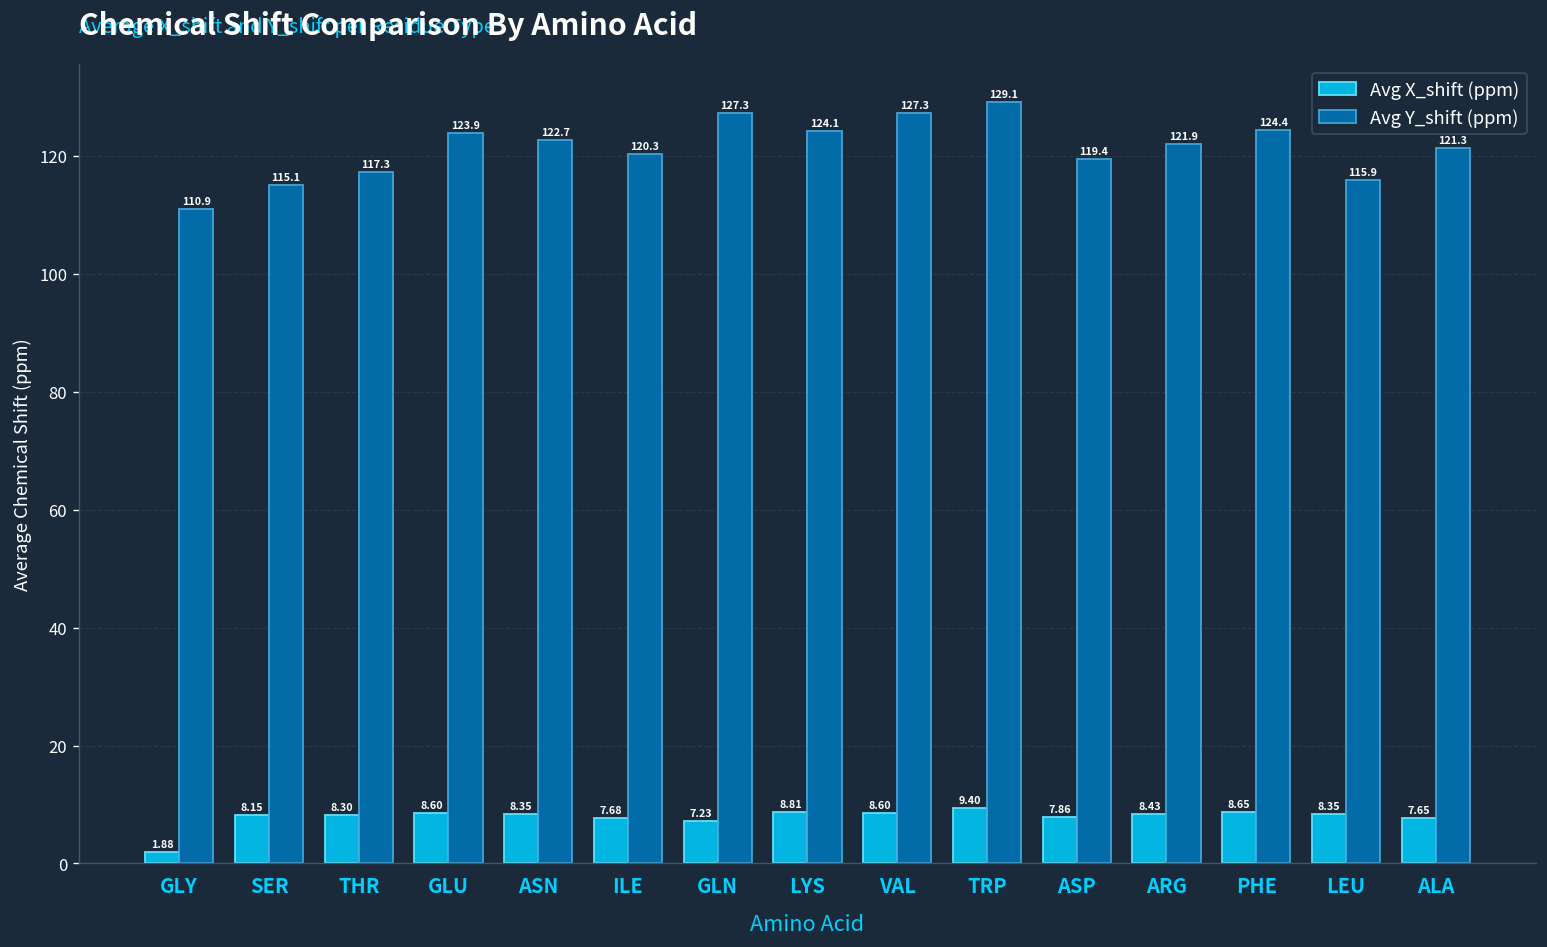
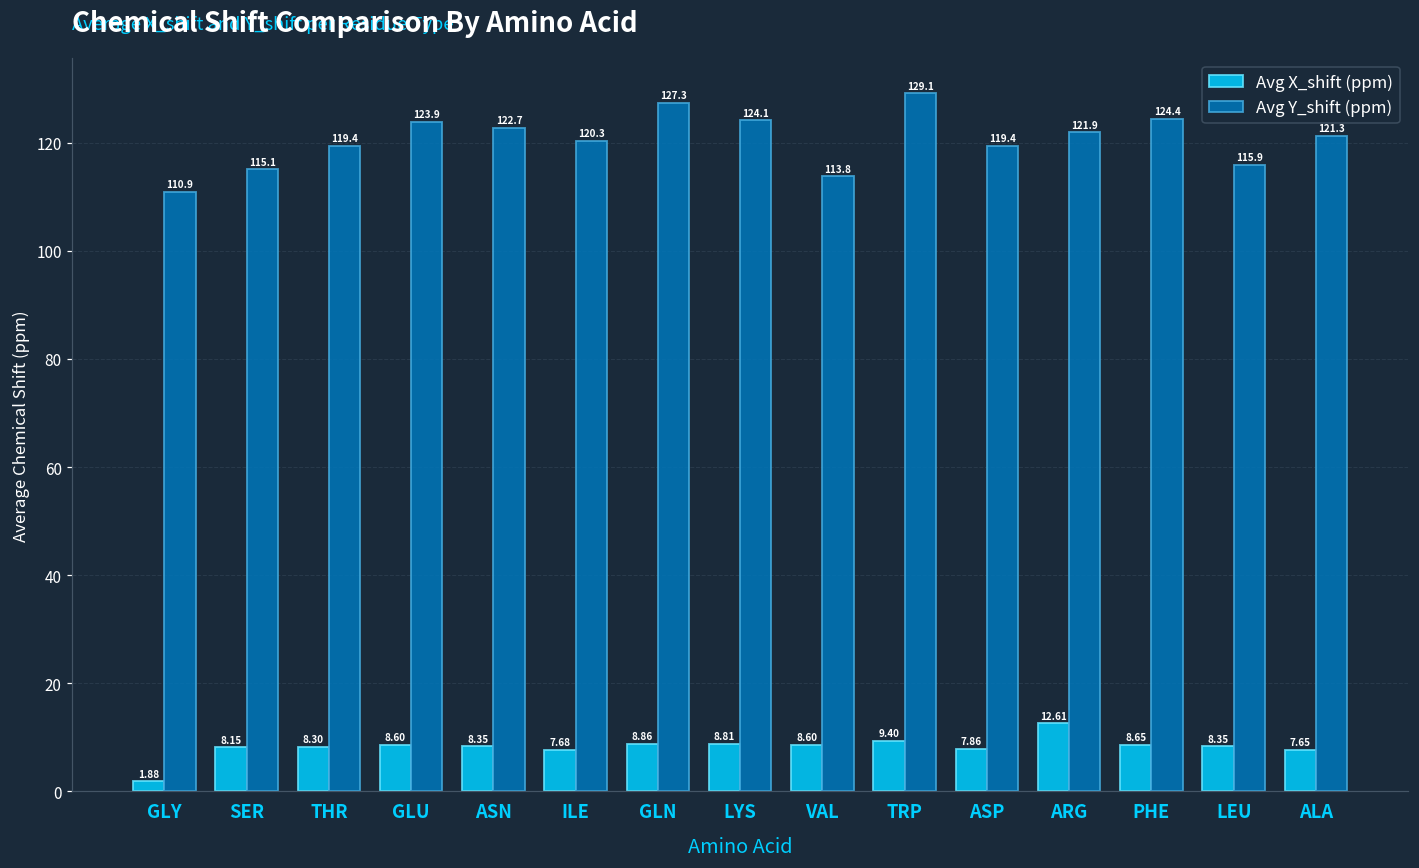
  {
    "Avg X_shift (ppm)": {
      "GLY": 1.88,
      "SER": 8.15,
      "THR": 8.30,
      "GLU": 8.60,
      "ASN": 8.35,
      "ILE": 7.68,
-     "GLN": 7.23,
+     "GLN": 8.86,
      "LYS": 8.81,
      "VAL": 8.60,
      "TRP": 9.40,
      "ASP": 7.86,
-     "ARG": 8.43,
+     "ARG": 12.61,
      "PHE": 8.65,
      "LEU": 8.35,
      "ALA": 7.65
    },
    "Avg Y_shift (ppm)": {
      "GLY": 110.9,
      "SER": 115.1,
-     "THR": 117.3,
+     "THR": 119.4,
      "GLU": 123.9,
      "ASN": 122.7,
      "ILE": 120.3,
      "GLN": 127.3,
      "LYS": 124.1,
-     "VAL": 127.3,
+     "VAL": 113.8,
      "TRP": 129.1,
      "ASP": 119.4,
      "ARG": 121.9,
      "PHE": 124.4,
      "LEU": 115.9
    }
  }
